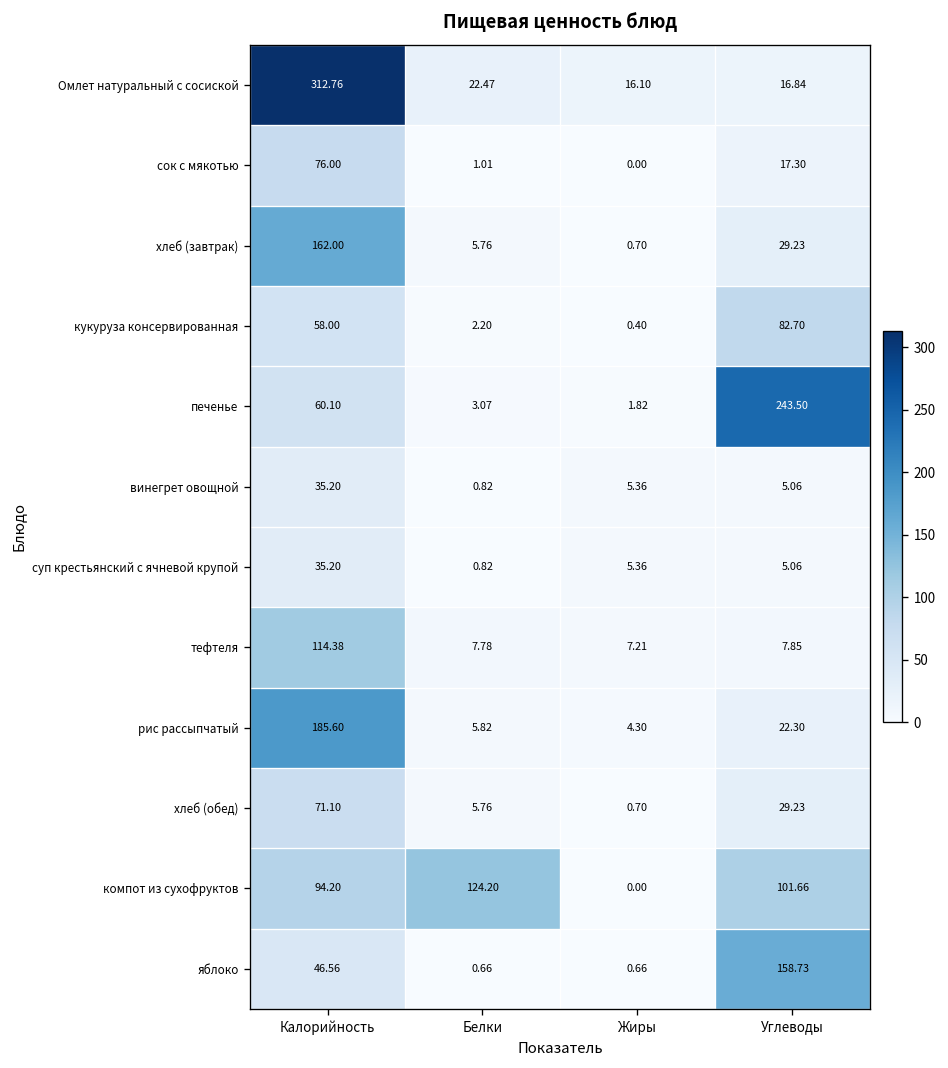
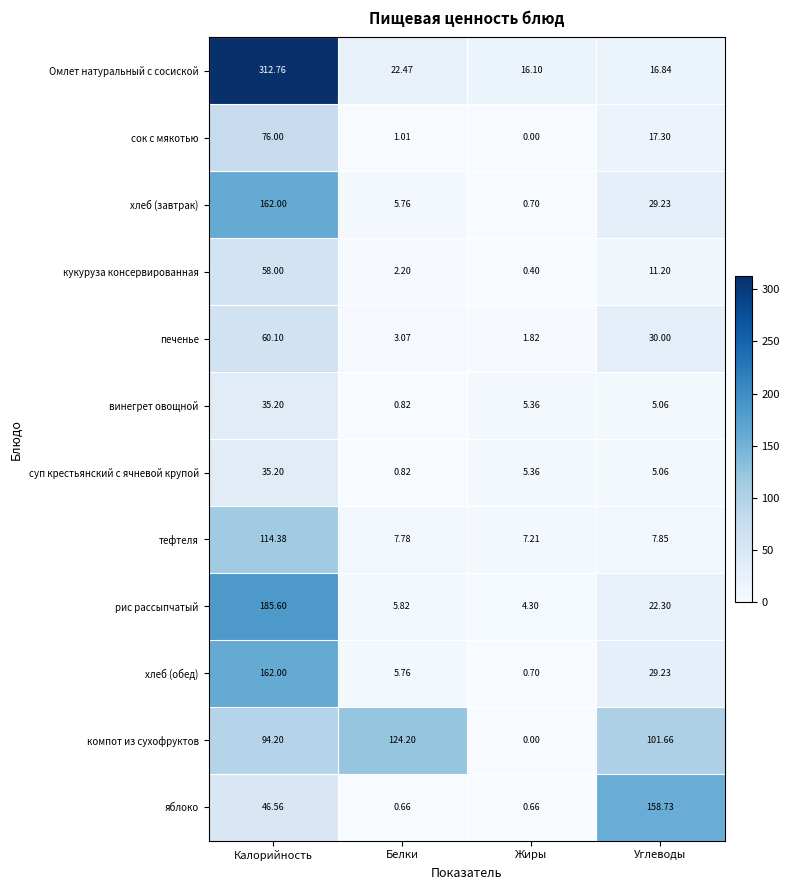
  {
    "Омлет натуральный с сосиской": {
      "Калорийность": 312.76,
      "Белки": 22.47,
      "Жиры": 16.10,
      "Углеводы": 16.84
    },
    "сок с мякотью": {
      "Калорийность": 76.00,
      "Белки": 1.01,
      "Жиры": 0.00,
      "Углеводы": 17.30
    },
    "хлеб (завтрак)": {
      "Калорийность": 162.00,
      "Белки": 5.76,
      "Жиры": 0.70,
      "Углеводы": 29.23
    },
    "кукуруза консервированная": {
      "Калорийность": 58.00,
      "Белки": 2.20,
      "Жиры": 0.40,
-     "Углеводы": 82.70
+     "Углеводы": 11.20
    },
    "печенье": {
      "Калорийность": 60.10,
      "Белки": 3.07,
      "Жиры": 1.82,
-     "Углеводы": 243.50
+     "Углеводы": 30.00
    },
    "винегрет овощной": {
      "Калорийность": 35.20,
      "Белки": 0.82,
      "Жиры": 5.36,
      "Углеводы": 5.06
    },
    "суп крестьянский с ячневой крупой": {
      "Калорийность": 35.20,
      "Белки": 0.82,
      "Жиры": 5.36,
      "Углеводы": 5.06
    },
    "тефтеля": {
      "Калорийность": 114.38,
      "Белки": 7.78,
      "Жиры": 7.21,
      "Углеводы": 7.85
    },
    "рис рассыпчатый": {
      "Калорийность": 185.60,
      "Белки": 5.82,
      "Жиры": 4.30,
      "Углеводы": 22.30
    },
    "хлеб (обед)": {
-     "Калорийность": 71.10,
+     "Калорийность": 162.00,
      "Белки": 5.76,
      "Жиры": 0.70,
      "Углеводы": 29.23
    },
    "компот из сухофруктов": {
      "Калорийность": 94.20,
      "Белки": 124.20,
      "Жиры": 0.00,
      "Углеводы": 101.66
    },
    "яблоко": {
      "Калорийность": 46.56,
      "Белки": 0.66,
      "Жиры": 0.66,
      "Углеводы": 158.73
    }
  }
